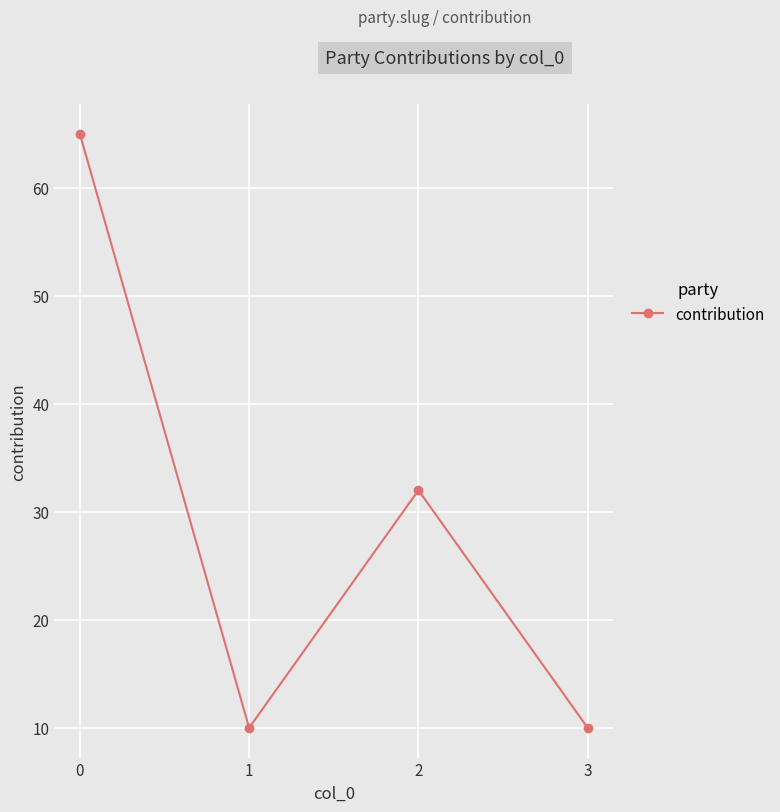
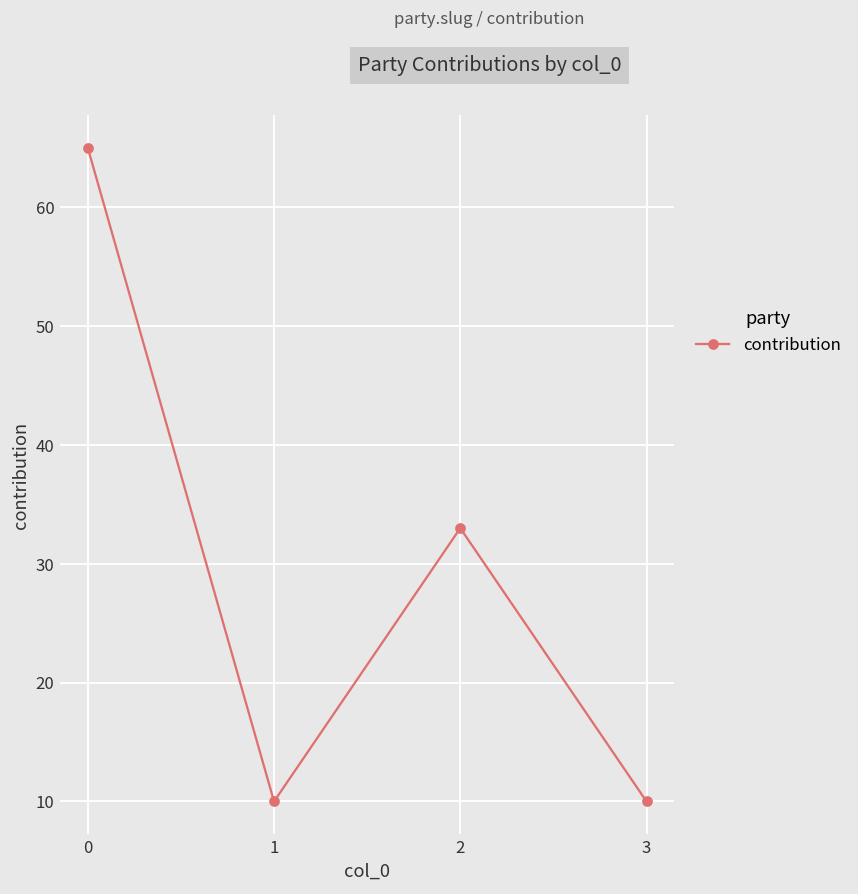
  {
    "0": 65,
    "1": 10,
-   "2": 32,
+   "2": 33,
    "3": 10
  }
